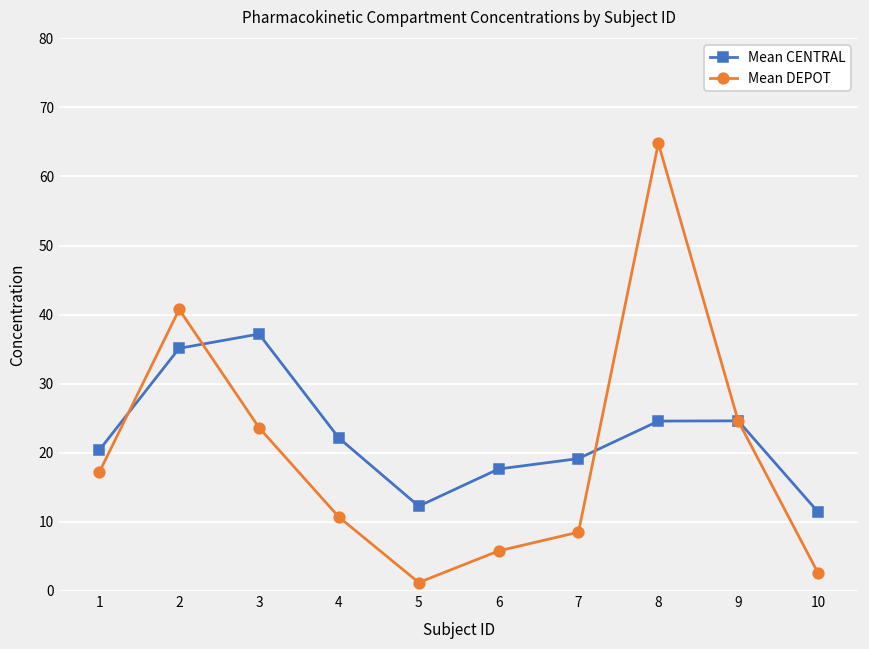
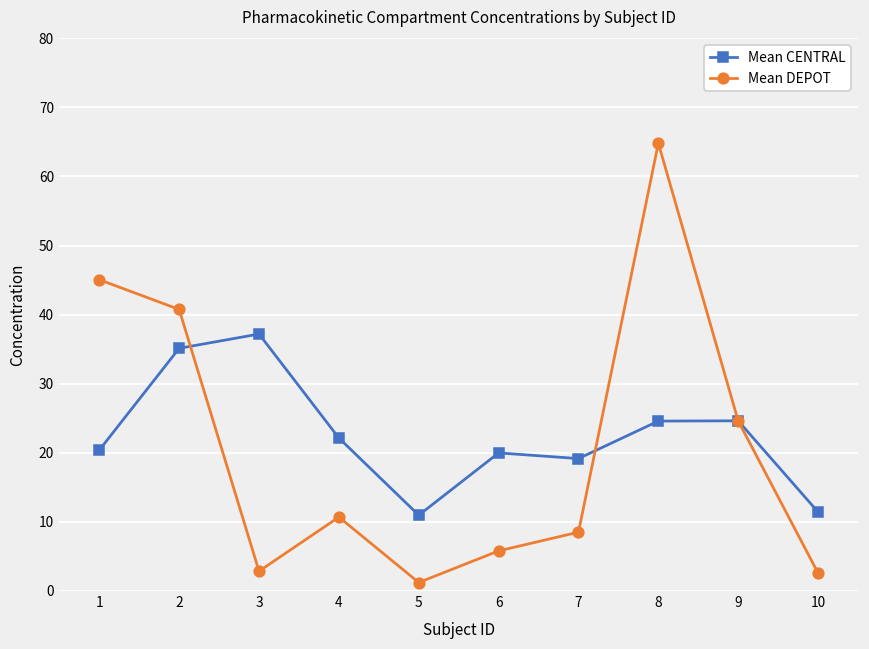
  {
    "Mean CENTRAL": {
      "1": 20,
      "2": 35,
      "3": 37,
      "4": 22,
-     "5": 12,
-     "6": 18,
+     "5": 11,
+     "6": 20,
      "7": 19,
      "8": 25,
      "10": 11
    },
    "Mean DEPOT": {
-     "1": 17,
+     "1": 45,
      "2": 41,
-     "3": 24,
+     "3": 3,
      "4": 11,
      "5": 1,
      "6": 6,
      "7": 8,
      "8": 65,
      "10": 3
    }
  }
